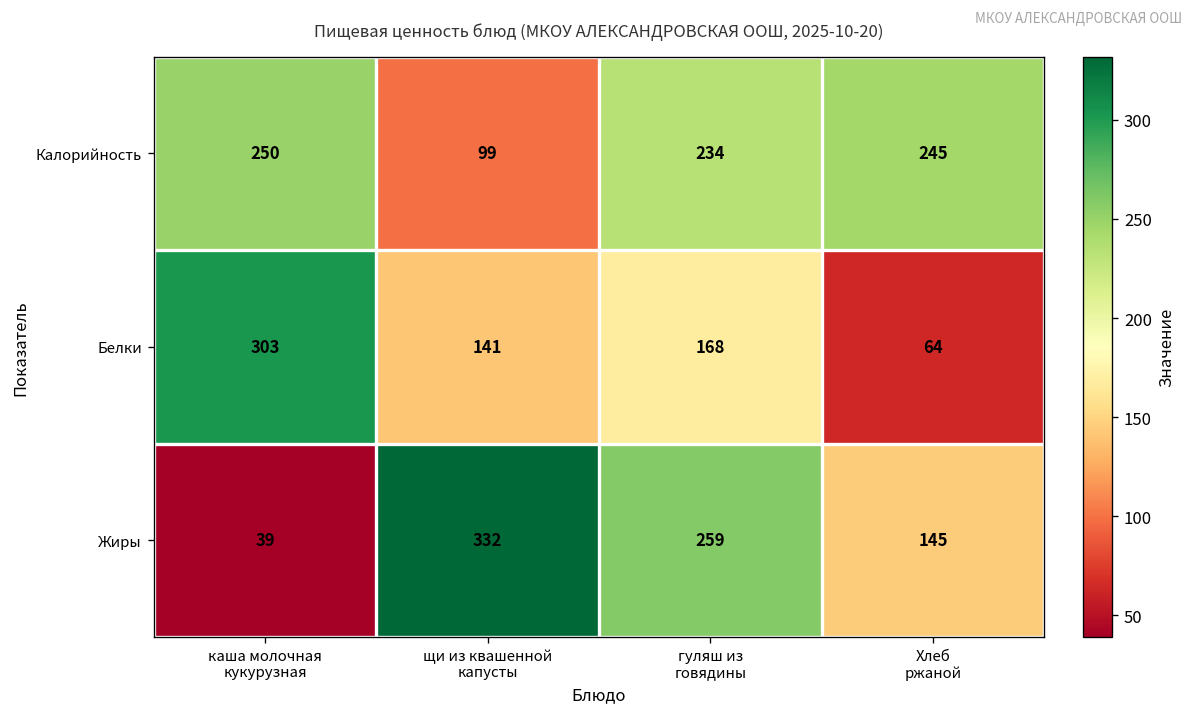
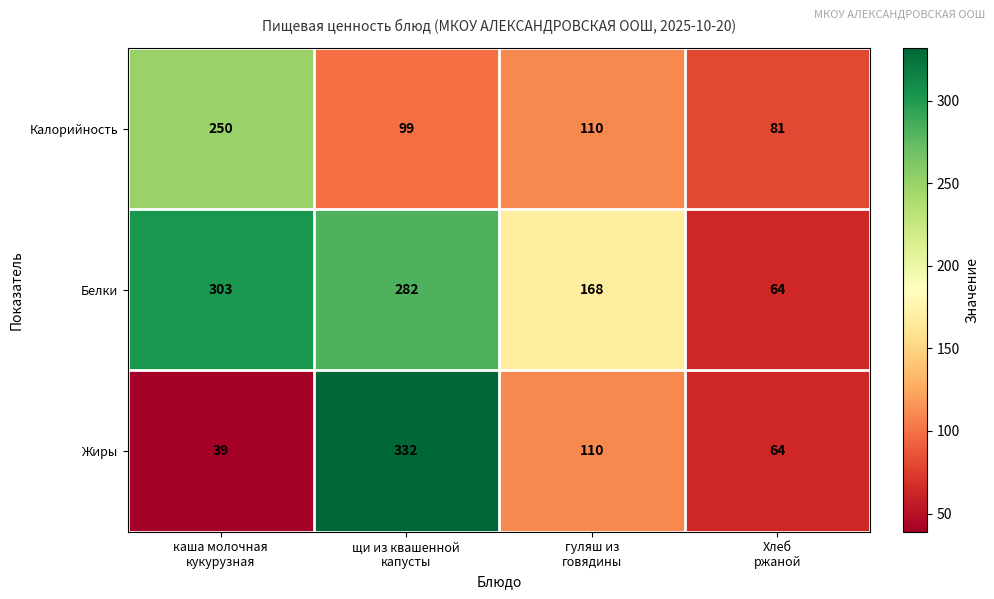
  {
    "Калорийность": {
      "каша молочная кукурузная": 250,
      "щи из квашенной капусты": 99,
-     "гуляш из говядины": 234,
-     "Хлеб ржаной": 245
+     "гуляш из говядины": 110,
+     "Хлеб ржаной": 81
    },
    "Белки": {
      "каша молочная кукурузная": 303,
-     "щи из квашенной капусты": 141,
+     "щи из квашенной капусты": 282,
      "гуляш из говядины": 168,
      "Хлеб ржаной": 64
    },
    "Жиры": {
      "каша молочная кукурузная": 39,
      "щи из квашенной капусты": 332,
-     "гуляш из говядины": 259,
-     "Хлеб ржаной": 145
+     "гуляш из говядины": 110,
+     "Хлеб ржаной": 64
    }
  }
